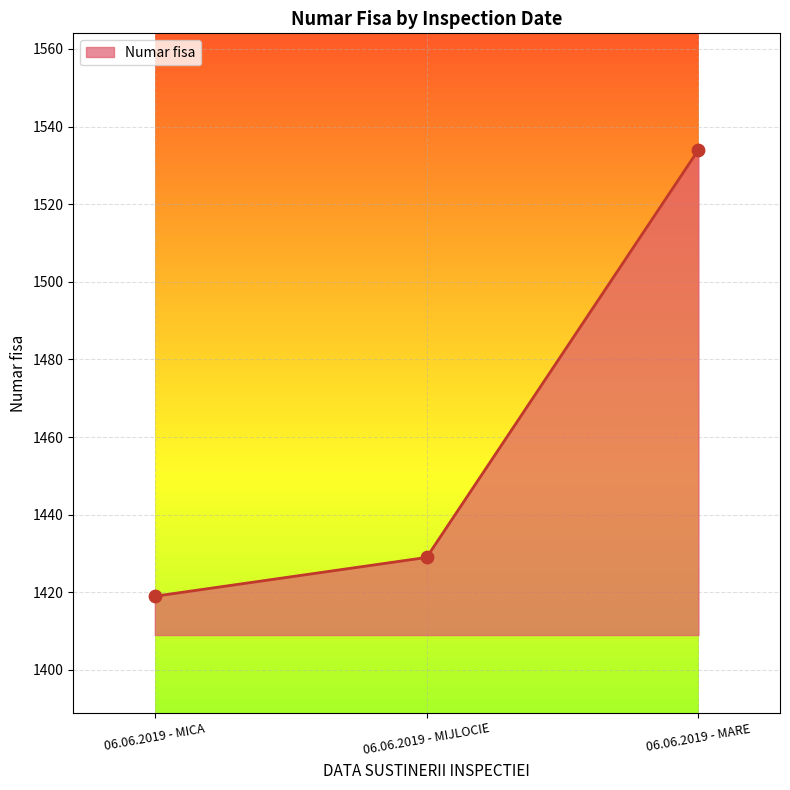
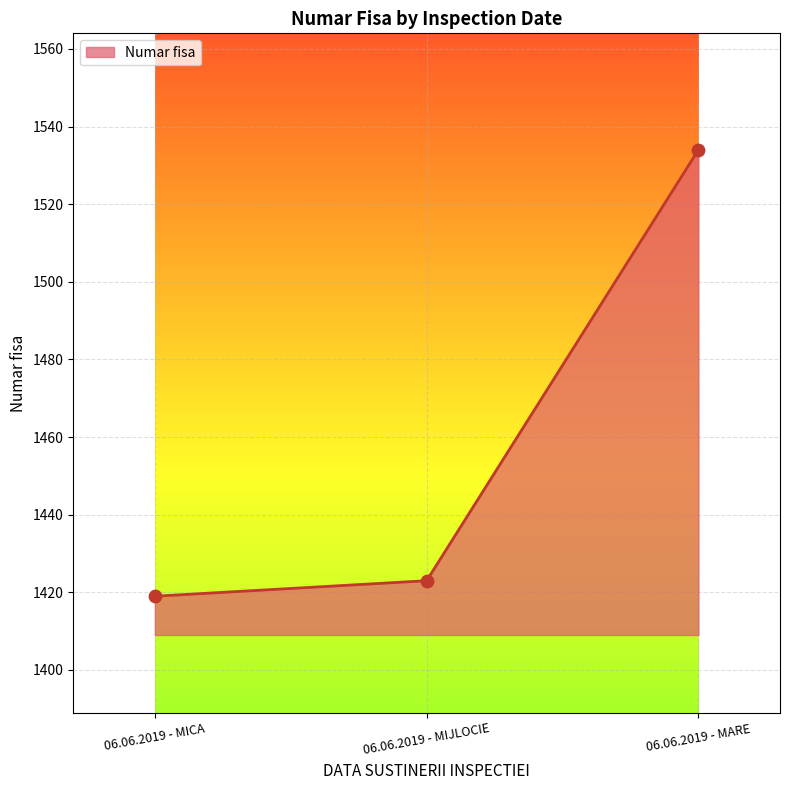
  {
    "06.06.2019 - MICA": 1419,
-   "06.06.2019 - MIJLOCIE": 1429,
+   "06.06.2019 - MIJLOCIE": 1423,
    "06.06.2019 - MARE": 1534
  }
